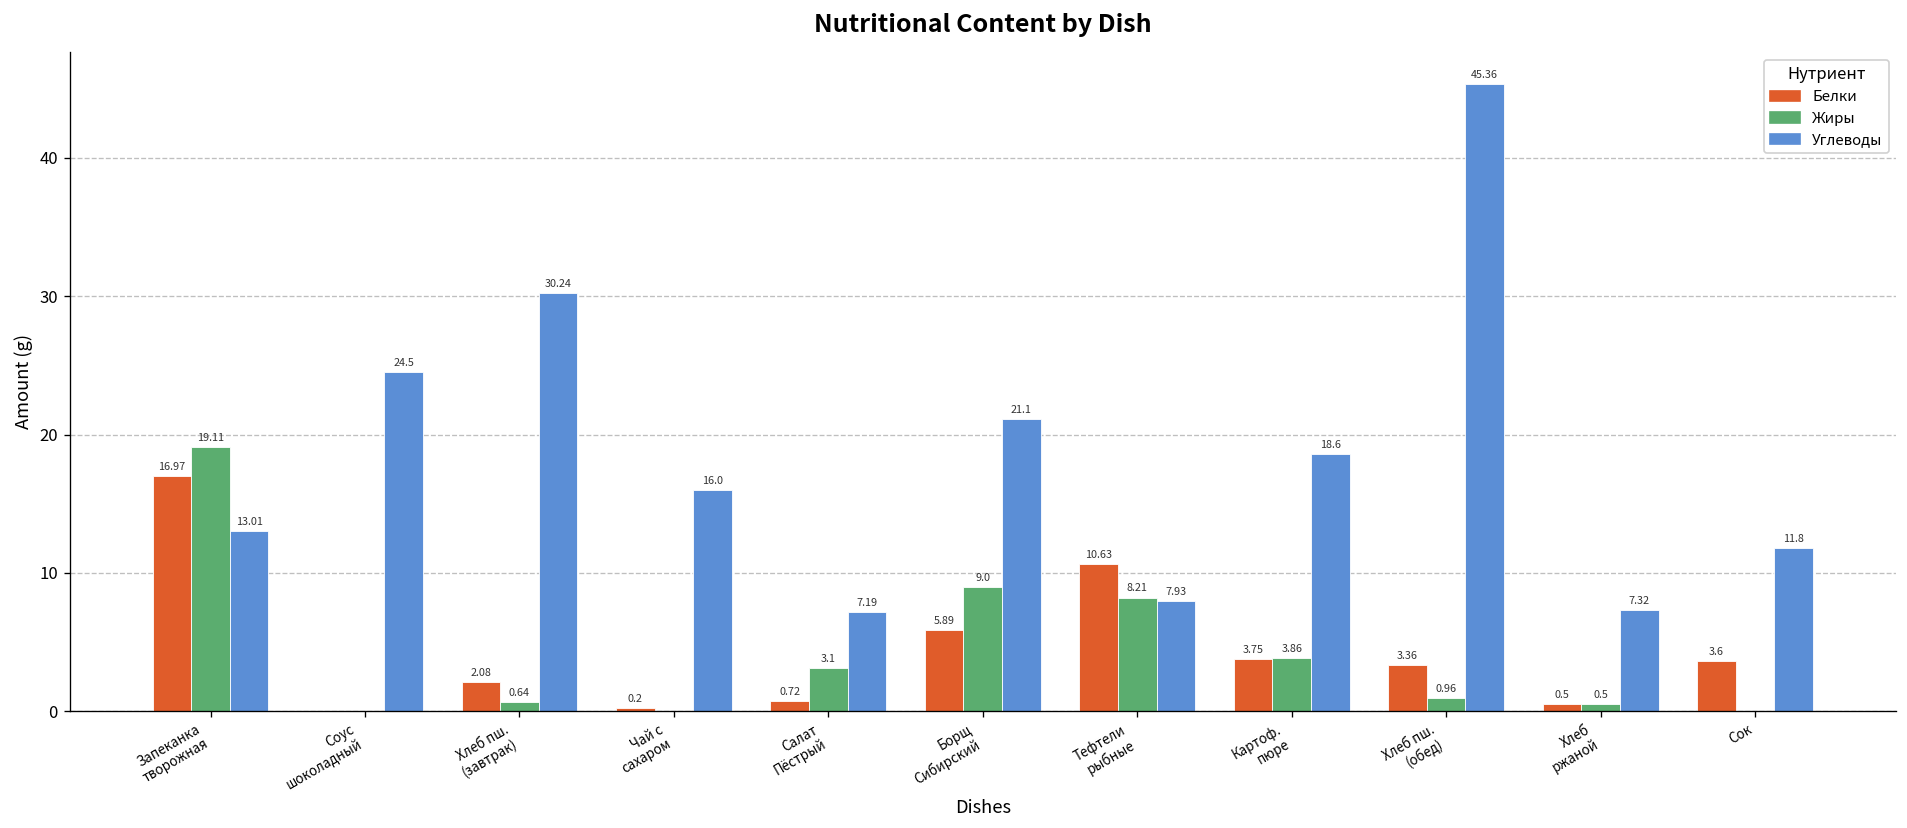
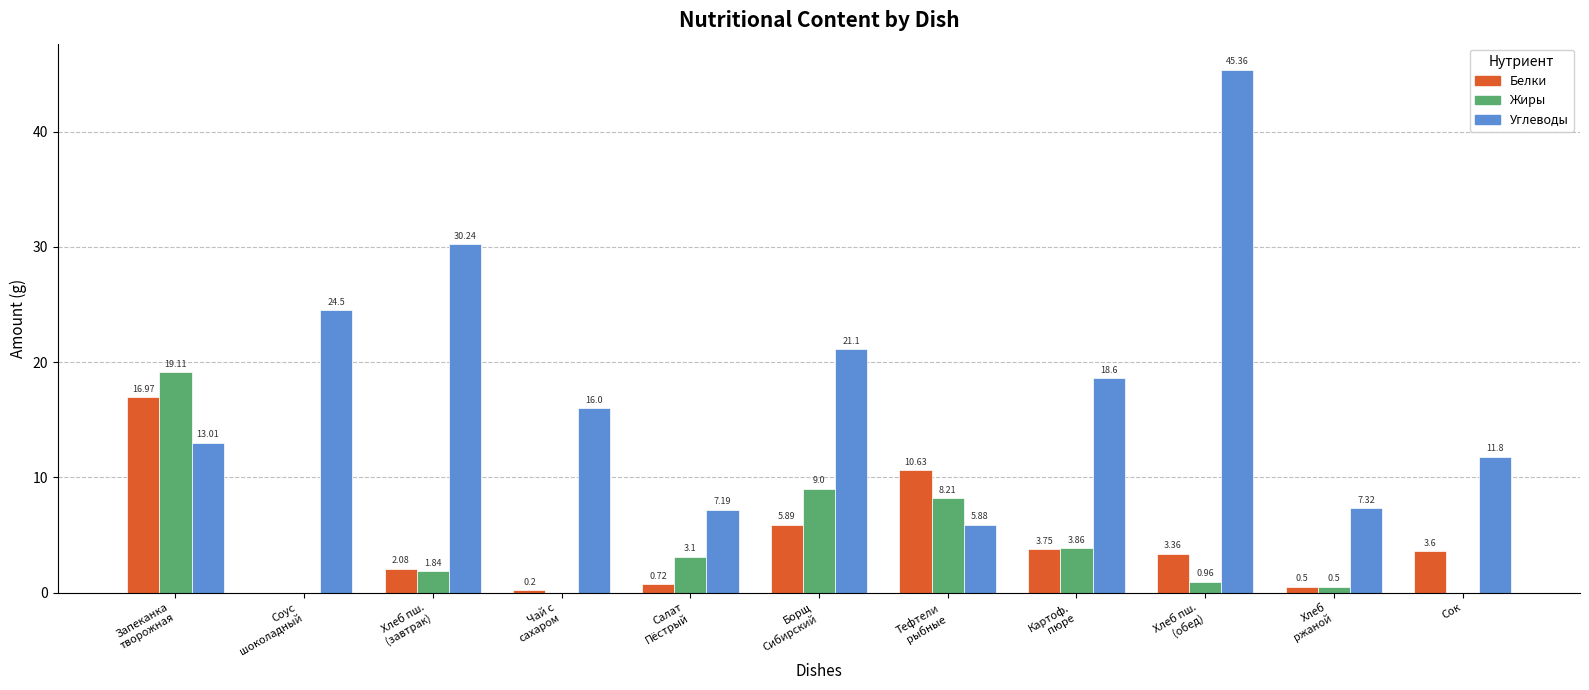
  {
    "Белки": {
      "Запеканка творожная": 16.97,
      "Хлеб пш. (завтрак)": 2.08,
      "Чай с сахаром": 0.2,
      "Салат Пёстрый": 0.72,
      "Борщ Сибирский": 5.89,
      "Тефтели рыбные": 10.63,
      "Картоф. пюре": 3.75,
      "Хлеб пш. (обед)": 3.36,
      "Хлеб ржаной": 0.5,
      "Сок": 3.6
    },
    "Жиры": {
      "Запеканка творожная": 19.11,
-     "Хлеб пш. (завтрак)": 0.64,
+     "Хлеб пш. (завтрак)": 1.84,
      "Салат Пёстрый": 3.1,
      "Борщ Сибирский": 9.0,
      "Тефтели рыбные": 8.21,
      "Картоф. пюре": 3.86,
      "Хлеб пш. (обед)": 0.96,
      "Хлеб ржаной": 0.5
    },
    "Углеводы": {
      "Запеканка творожная": 13.01,
      "Соус шоколадный": 24.5,
      "Хлеб пш. (завтрак)": 30.24,
      "Чай с сахаром": 16.0,
      "Салат Пёстрый": 7.19,
      "Борщ Сибирский": 21.1,
-     "Тефтели рыбные": 7.93,
+     "Тефтели рыбные": 5.88,
      "Картоф. пюре": 18.6,
      "Хлеб пш. (обед)": 45.36,
      "Хлеб ржаной": 7.32,
      "Сок": 11.8
    }
  }
